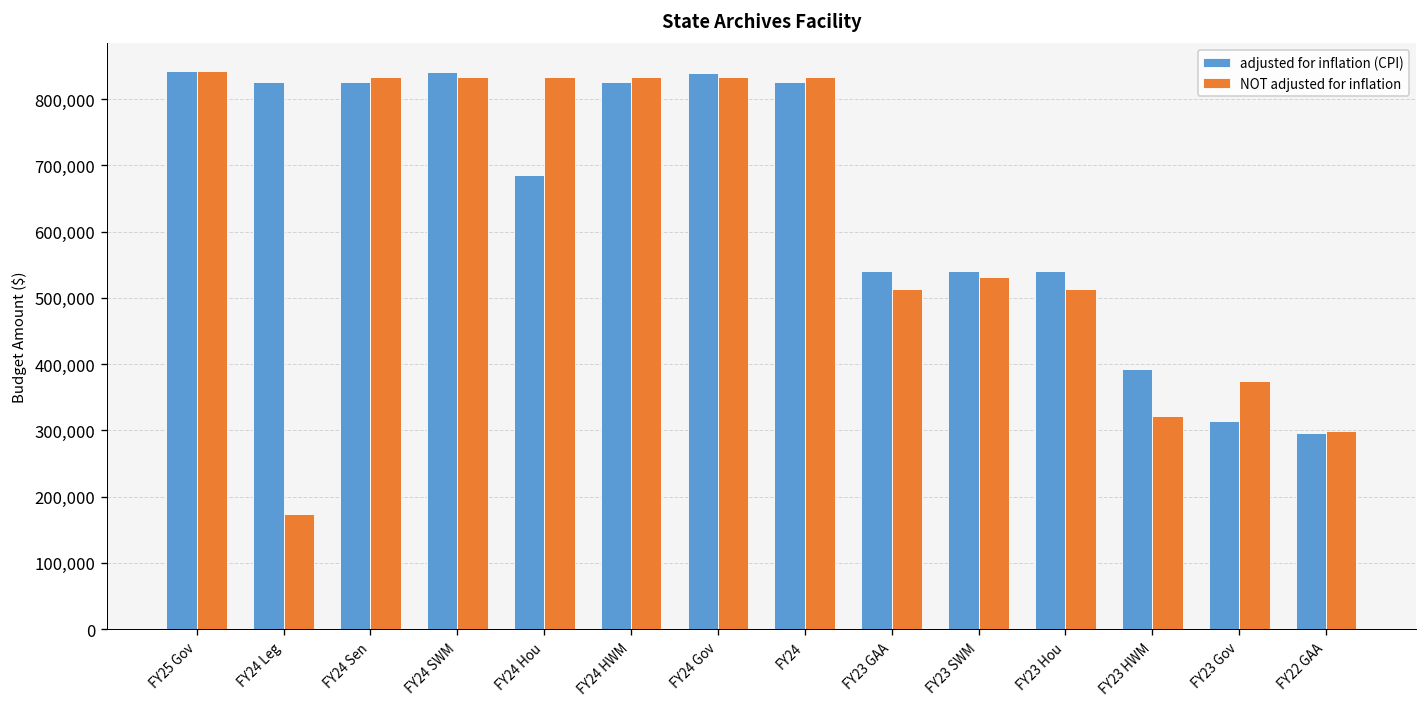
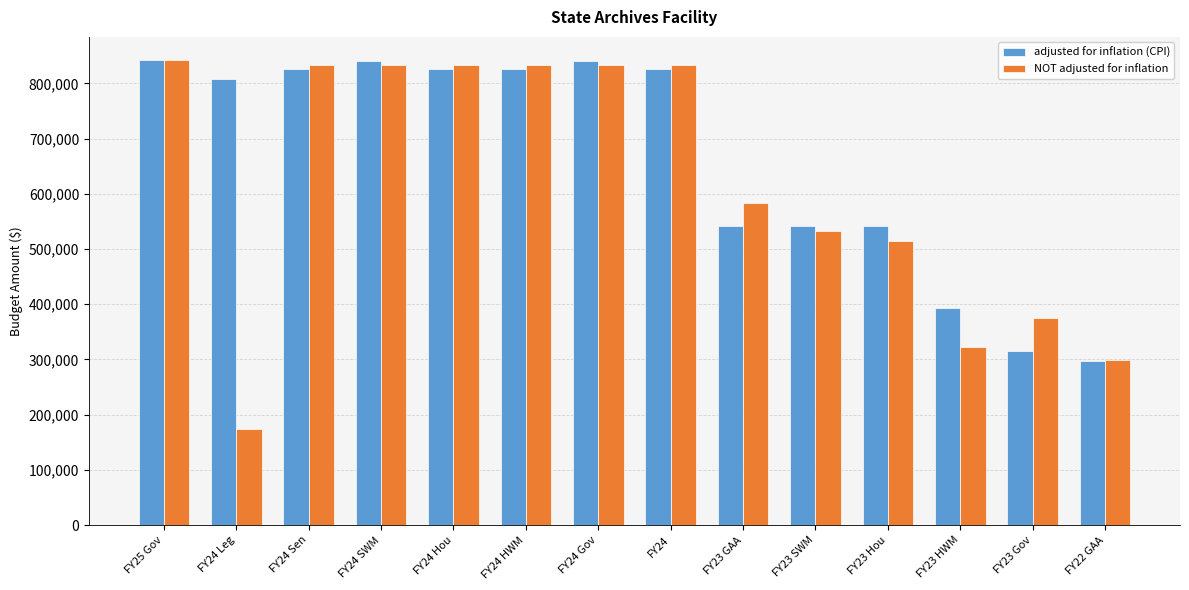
  {
    "adjusted for inflation (CPI)": {
      "FY25 Gov": "840,000",
-     "FY24 Leg": "830,000",
+     "FY24 Leg": "810,000",
      "FY24 Sen": "830,000",
      "FY24 SWM": "840,000",
-     "FY24 Hou": "680,000",
+     "FY24 Hou": "830,000",
      "FY24 HWM": "830,000",
      "FY24 Gov": "840,000",
      "FY24": "830,000",
      "FY23 GAA": "540,000",
      "FY23 SWM": "540,000",
      "FY23 Hou": "540,000",
      "FY23 HWM": "390,000",
      "FY23 Gov": "310,000",
      "FY22 GAA": "300,000"
    },
    "NOT adjusted for inflation": {
      "FY25 Gov": "840,000",
      "FY24 Leg": "170,000",
      "FY24 Sen": "830,000",
      "FY24 SWM": "830,000",
      "FY24 Hou": "830,000",
      "FY24 HWM": "830,000",
      "FY24 Gov": "830,000",
      "FY24": "830,000",
-     "FY23 GAA": "510,000",
+     "FY23 GAA": "580,000",
      "FY23 SWM": "530,000",
      "FY23 Hou": "510,000",
      "FY23 HWM": "320,000",
      "FY23 Gov": "370,000",
      "FY22 GAA": "300,000"
    }
  }
